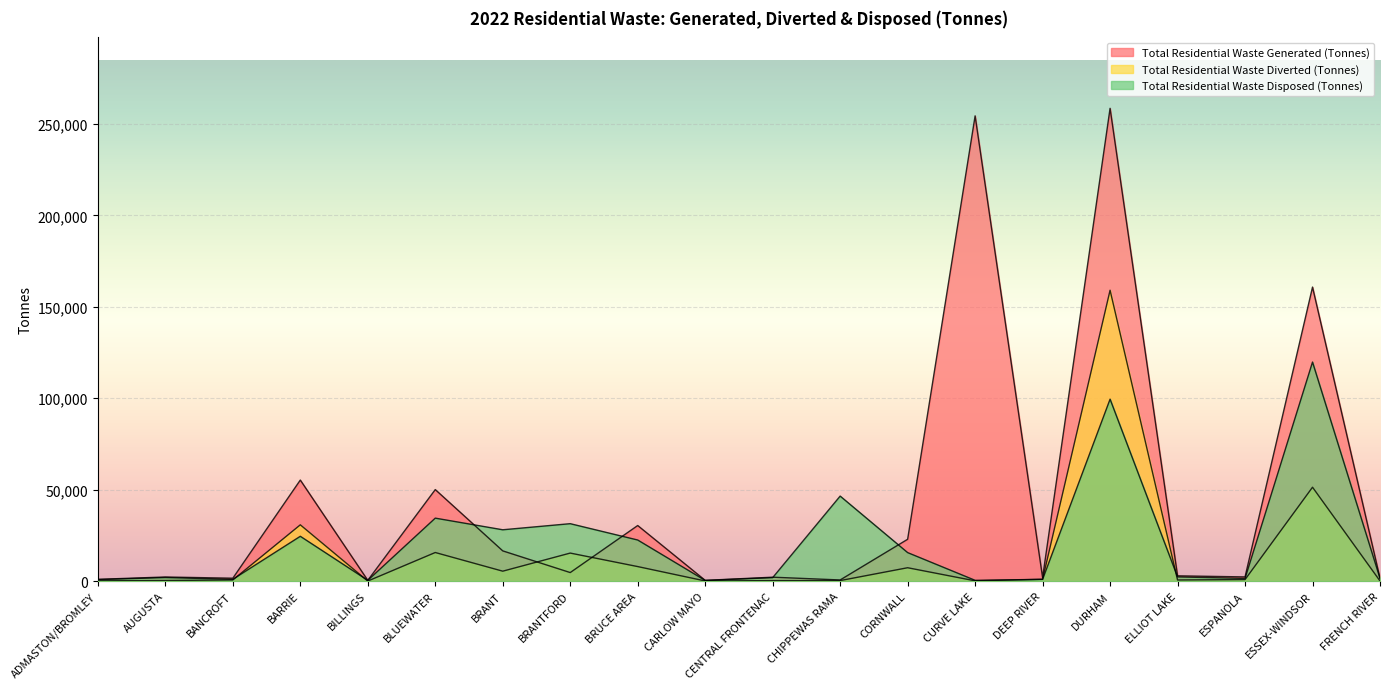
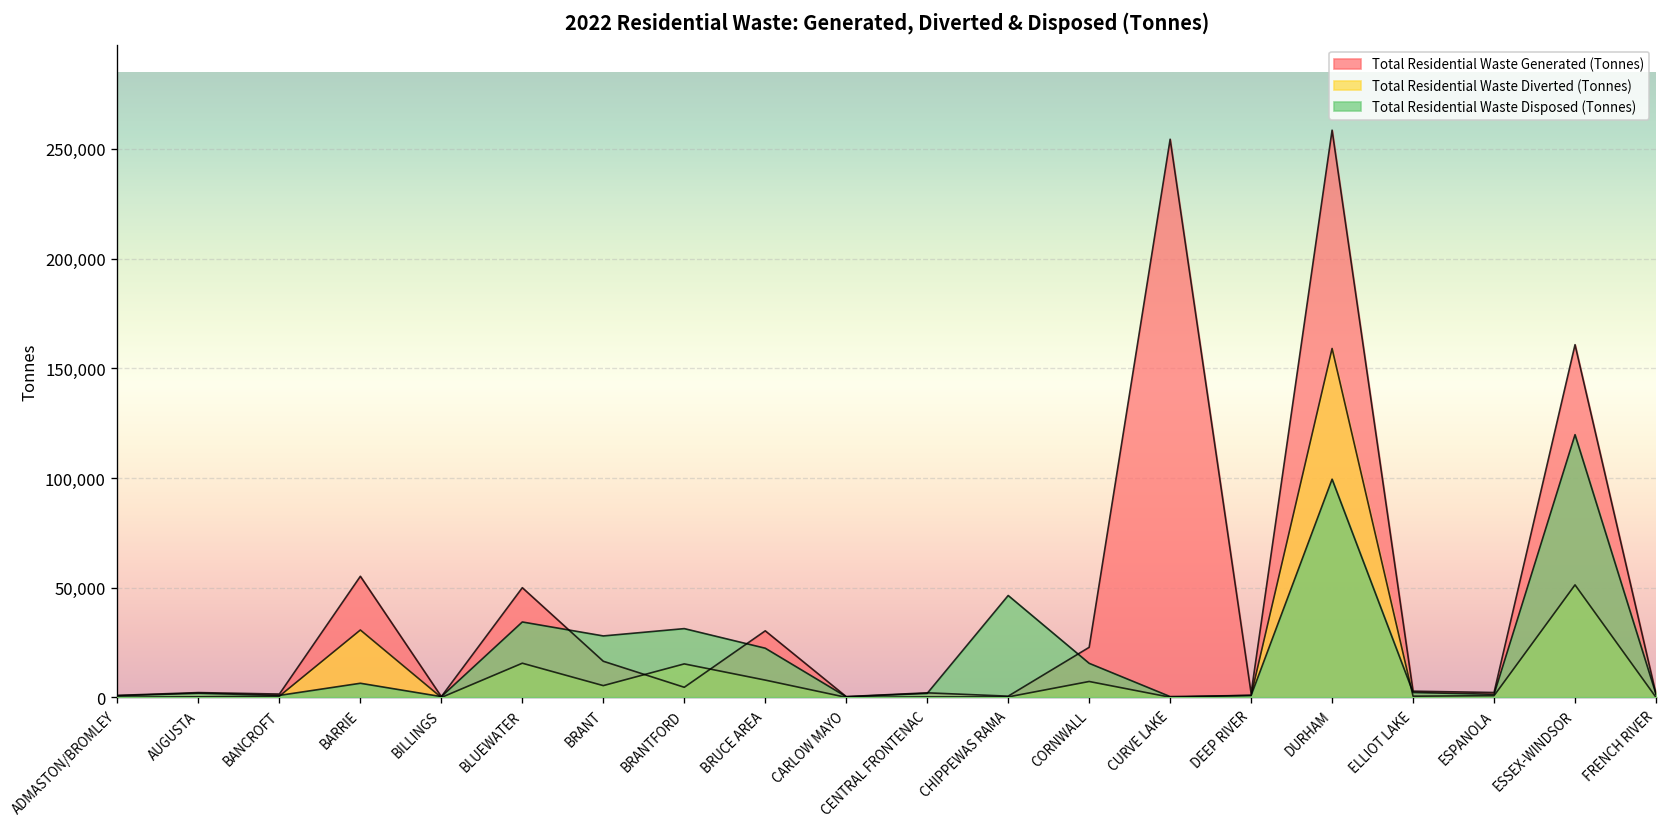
  {
    "Total Residential Waste Generated (Tonnes)": {
      "BARRIE": "55,000",
      "BLUEWATER": "50,000",
      "BRANT": "17,000",
      "BRANTFORD": "5,000",
      "BRUCE AREA": "30,000",
      "CORNWALL": "23,000",
      "CURVE LAKE": "254,000",
      "DURHAM": "259,000",
      "ESSEX-WINDSOR": "161,000"
    },
    "Total Residential Waste Diverted (Tonnes)": {
      "AUGUSTA": "0",
      "BARRIE": "31,000",
      "BLUEWATER": "16,000",
      "BRANT": "5,000",
      "BRANTFORD": "15,000",
      "BRUCE AREA": "8,000",
      "CENTRAL FRONTENAC": "0",
      "CORNWALL": "7,000",
      "DURHAM": "159,000",
      "ELLIOT LAKE": "1,000",
      "ESSEX-WINDSOR": "51,000",
      "FRENCH RIVER": "0"
    },
    "Total Residential Waste Disposed (Tonnes)": {
-     "BARRIE": "24,000",
+     "BARRIE": "6,000",
      "BLUEWATER": "34,000",
      "BRANT": "28,000",
      "BRANTFORD": "31,000",
      "BRUCE AREA": "22,000",
      "CHIPPEWAS RAMA": "46,000",
      "CORNWALL": "16,000",
      "DURHAM": "99,000",
      "ESSEX-WINDSOR": "120,000"
    }
  }
